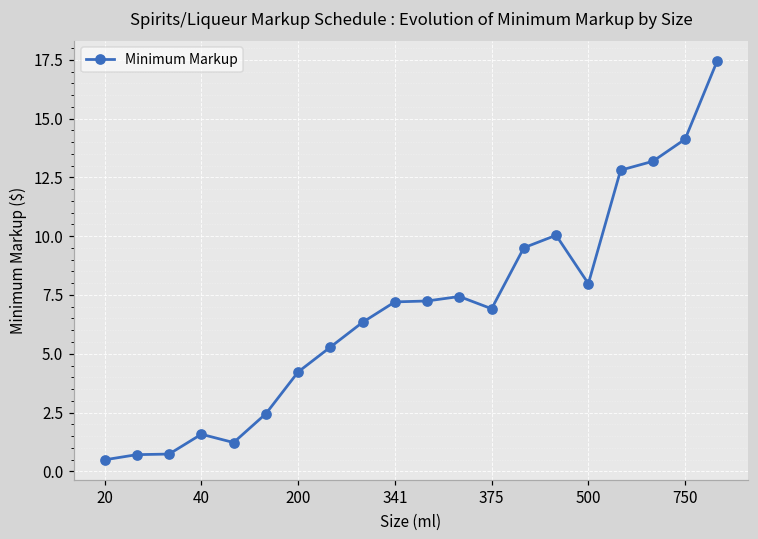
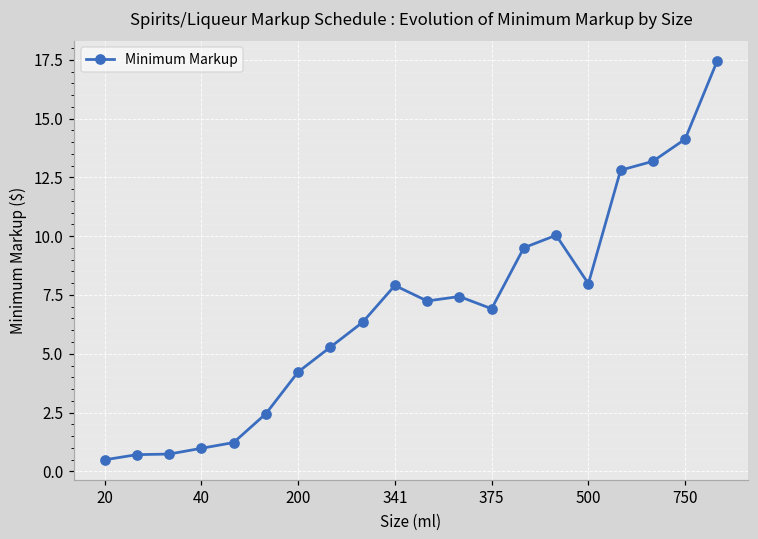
  {
    "20": 0.5,
-   "40": 1.6,
+   "40": 1.0,
    "200": 4.2,
-   "341": 7.2,
+   "341": 7.9,
    "375": 6.9,
    "500": 8.0,
    "750": 14.1
  }
